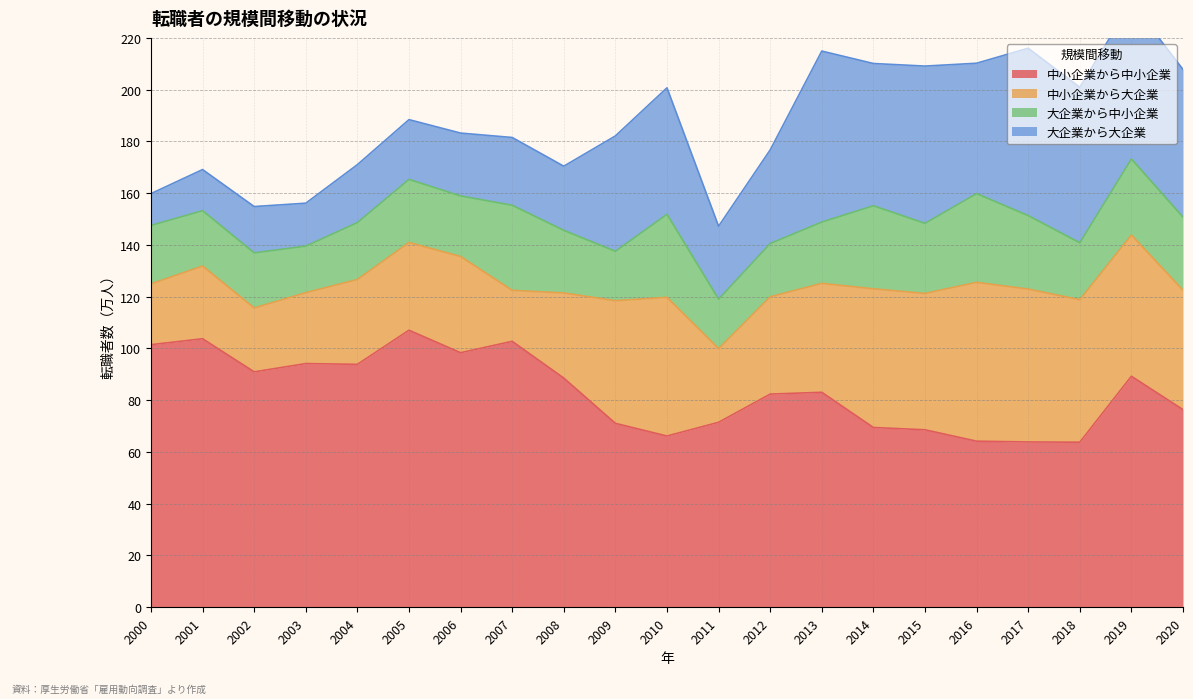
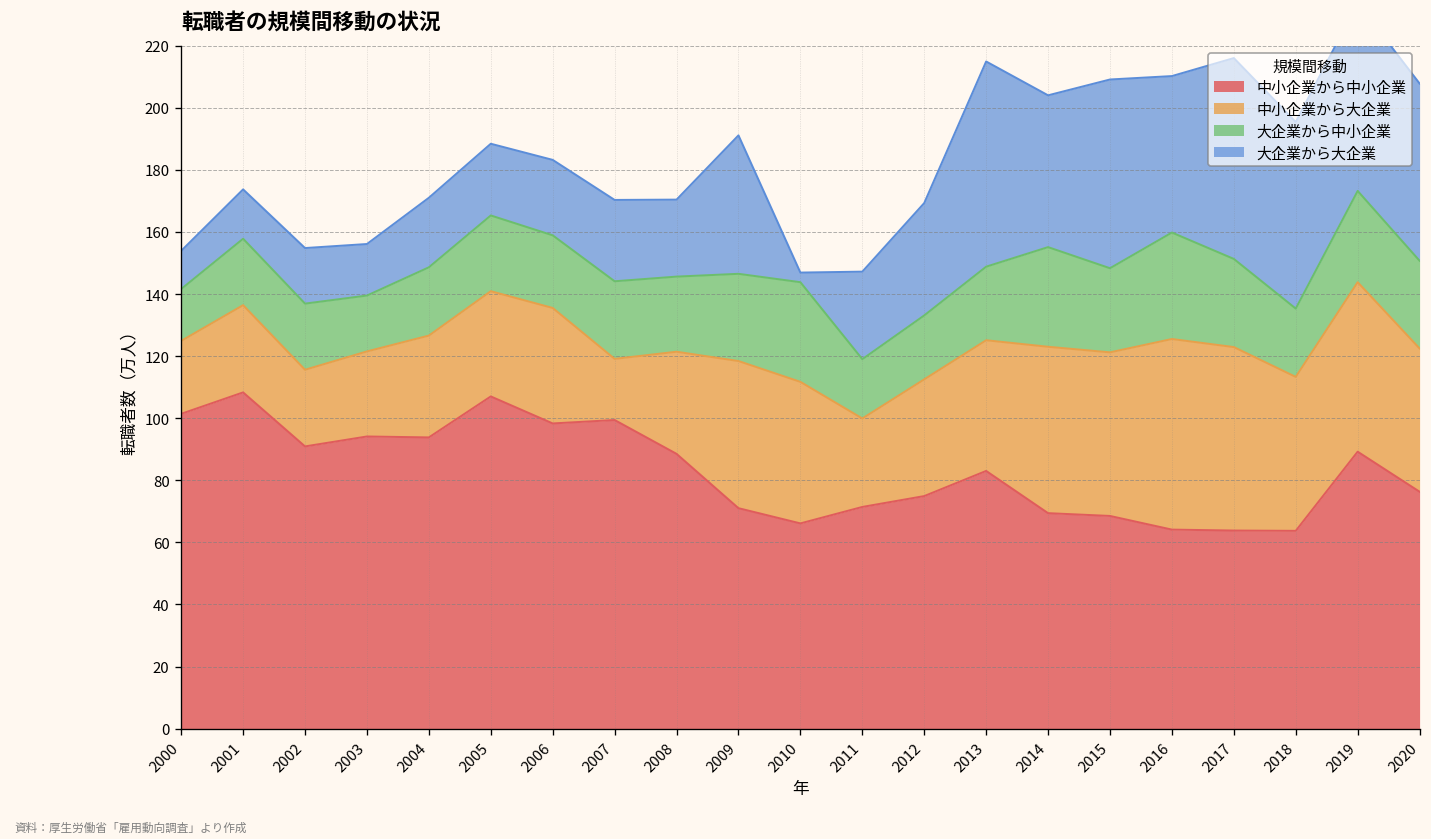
  {
    "中小企業から中小企業": {
      "2000": 101,
-     "2001": 104,
+     "2001": 108,
      "2002": 91,
      "2003": 94,
      "2004": 94,
      "2005": 107,
      "2006": 98,
-     "2007": 103,
+     "2007": 99,
      "2008": 89,
      "2009": 71,
      "2010": 66,
      "2011": 71,
-     "2012": 82,
+     "2012": 75,
      "2013": 83,
      "2014": 69,
      "2015": 69,
      "2016": 64,
      "2017": 64,
      "2018": 64,
      "2019": 89,
      "2020": 76
    },
    "中小企業から大企業": {
      "2000": 24,
      "2001": 28,
      "2002": 25,
      "2003": 27,
      "2004": 33,
      "2005": 34,
      "2006": 37,
      "2007": 20,
      "2008": 33,
      "2009": 47,
-     "2010": 54,
+     "2010": 46,
      "2011": 29,
      "2012": 38,
      "2013": 42,
      "2014": 54,
      "2015": 53,
      "2016": 61,
      "2017": 59,
-     "2018": 55,
+     "2018": 50,
      "2019": 55,
      "2020": 46
    },
    "大企業から中小企業": {
-     "2000": 23,
+     "2000": 17,
      "2001": 21,
      "2002": 21,
      "2003": 18,
      "2004": 22,
      "2005": 24,
      "2006": 23,
-     "2007": 33,
+     "2007": 25,
      "2008": 24,
-     "2009": 19,
+     "2009": 28,
      "2010": 32,
      "2011": 19,
      "2012": 21,
      "2013": 24,
      "2014": 32,
      "2015": 27,
      "2016": 34,
      "2017": 28,
      "2018": 22,
      "2019": 29,
      "2020": 28
    },
    "大企業から大企業": {
      "2000": 12,
      "2001": 16,
      "2002": 18,
      "2003": 17,
      "2004": 22,
      "2005": 23,
      "2006": 24,
      "2007": 26,
      "2008": 25,
      "2009": 45,
-     "2010": 49,
+     "2010": 3,
      "2011": 28,
      "2012": 36,
      "2013": 66,
-     "2014": 55,
+     "2014": 49,
      "2015": 61,
      "2016": 50,
      "2020": 57
    }
  }
